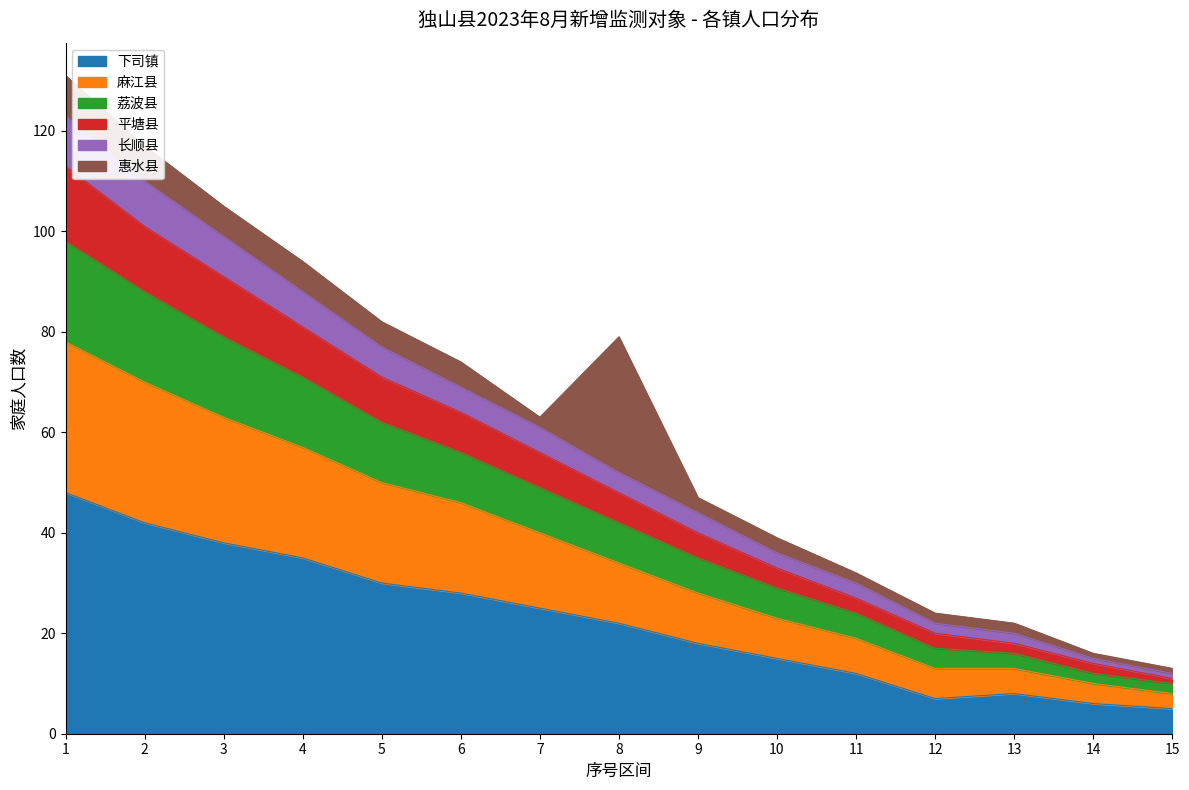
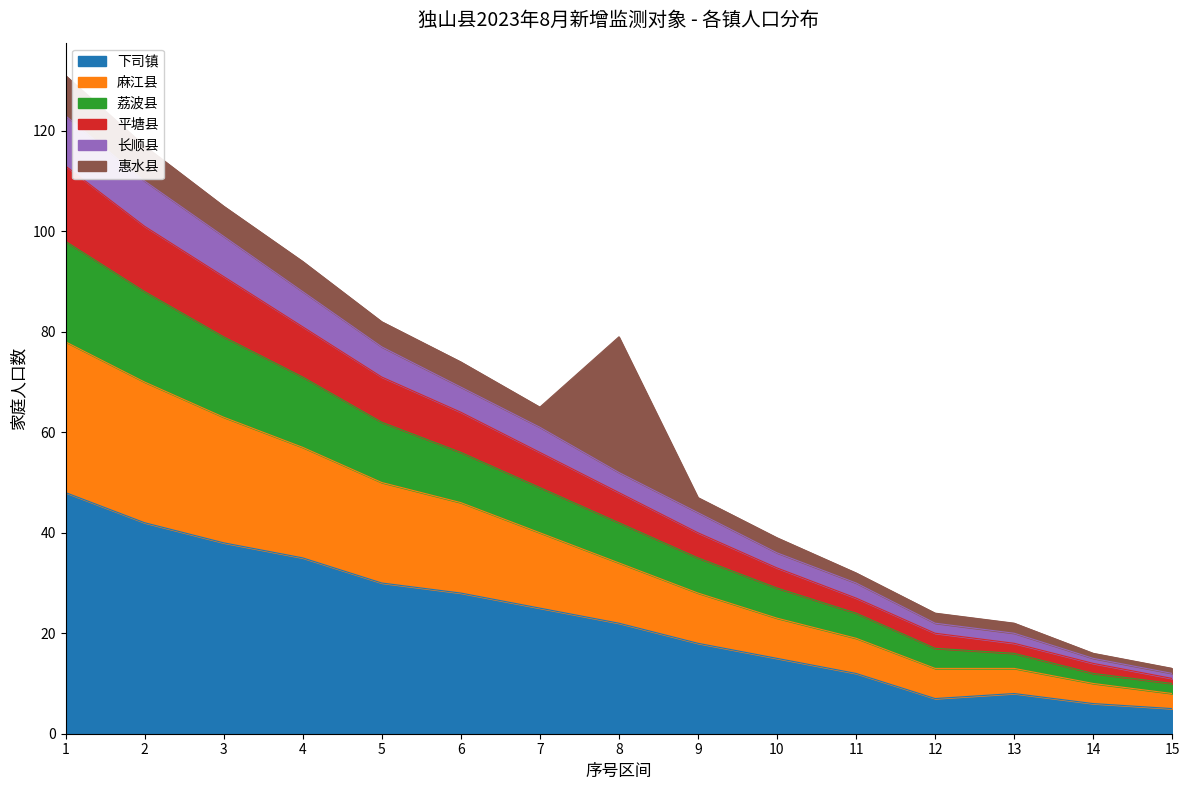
  {
    "下司镇": {
      "1": 48,
      "2": 42,
      "3": 38,
      "4": 35,
      "5": 30,
      "6": 28,
      "7": 25,
      "8": 22,
      "9": 18,
      "10": 15,
      "11": 12,
      "12": 7,
      "13": 8,
      "14": 6,
      "15": 5
    },
    "麻江县": {
      "1": 78,
      "2": 70,
      "3": 63,
      "4": 57,
      "5": 50,
      "6": 46,
      "7": 40,
      "8": 34,
      "9": 28,
      "10": 23,
      "11": 19,
      "12": 13,
      "13": 13,
      "14": 10,
      "15": 8
    },
    "荔波县": {
      "1": 98,
      "2": 88,
      "3": 79,
      "4": 71,
      "5": 62,
      "6": 56,
      "7": 49,
      "8": 42,
      "9": 35,
      "10": 29,
      "11": 24,
      "12": 17,
      "13": 16,
      "14": 12,
      "15": 10
    },
    "平塘县": {
      "1": 113,
      "2": 101,
      "3": 91,
      "4": 81,
      "5": 71,
      "6": 64,
      "7": 56,
      "8": 48,
      "9": 40,
      "10": 33,
      "11": 27,
      "12": 20,
      "13": 18,
      "14": 14,
      "15": 11
    },
    "长顺县": {
      "1": 123,
      "2": 110,
      "3": 99,
      "4": 88,
      "5": 77,
      "6": 69,
      "7": 61,
      "8": 52,
      "9": 44,
      "10": 36,
      "11": 30,
      "12": 22,
      "13": 20,
      "14": 15,
      "15": 12
    },
    "惠水县": {
      "1": 8,
      "3": 6,
      "4": 6,
      "5": 5,
      "6": 5,
-     "7": 2,
+     "7": 4,
      "8": 27,
      "9": 3,
      "10": 3,
      "11": 2,
      "12": 2,
      "13": 2,
      "14": 1,
      "15": 1
    }
  }
